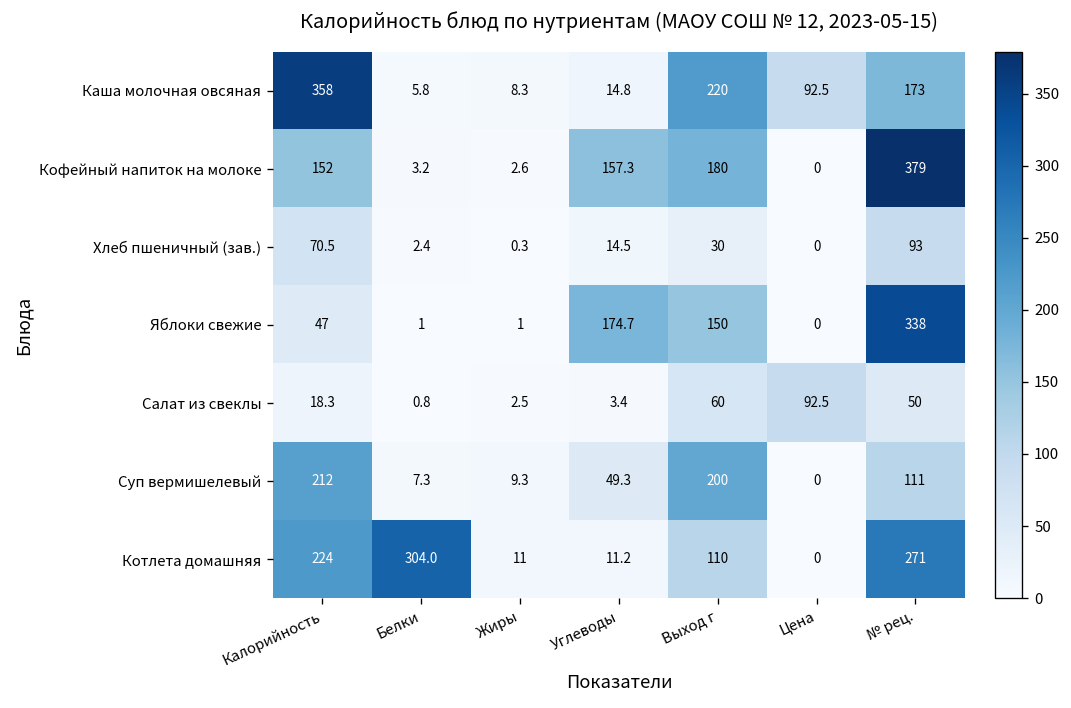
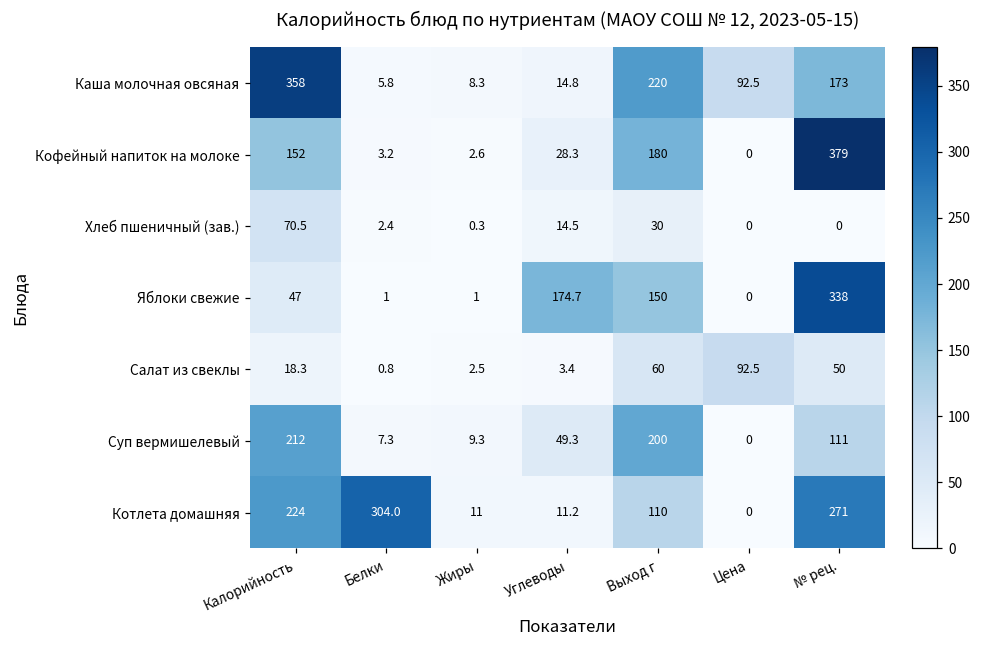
  {
    "Каша молочная овсяная": {
      "Калорийность": 358,
      "Белки": 5.8,
      "Жиры": 8.3,
      "Углеводы": 14.8,
      "Выход г": 220,
      "Цена": 92.5,
      "№ рец.": 173
    },
    "Кофейный напиток на молоке": {
      "Калорийность": 152,
      "Белки": 3.2,
      "Жиры": 2.6,
-     "Углеводы": 157.3,
+     "Углеводы": 28.3,
      "Выход г": 180,
      "Цена": 0,
      "№ рец.": 379
    },
    "Хлеб пшеничный (зав.)": {
      "Калорийность": 70.5,
      "Белки": 2.4,
      "Жиры": 0.3,
      "Углеводы": 14.5,
      "Выход г": 30,
      "Цена": 0,
-     "№ рец.": 93
+     "№ рец.": 0
    },
    "Яблоки свежие": {
      "Калорийность": 47,
      "Белки": 1,
      "Жиры": 1,
      "Углеводы": 174.7,
      "Выход г": 150,
      "Цена": 0,
      "№ рец.": 338
    },
    "Салат из свеклы": {
      "Калорийность": 18.3,
      "Белки": 0.8,
      "Жиры": 2.5,
      "Углеводы": 3.4,
      "Выход г": 60,
      "Цена": 92.5,
      "№ рец.": 50
    },
    "Суп вермишелевый": {
      "Калорийность": 212,
      "Белки": 7.3,
      "Жиры": 9.3,
      "Углеводы": 49.3,
      "Выход г": 200,
      "Цена": 0,
      "№ рец.": 111
    },
    "Котлета домашняя": {
      "Калорийность": 224,
      "Белки": 304.0,
      "Жиры": 11,
      "Углеводы": 11.2,
      "Выход г": 110,
      "Цена": 0,
      "№ рец.": 271
    }
  }
